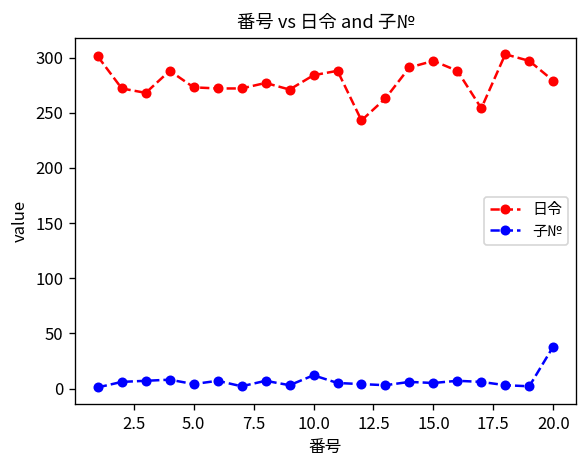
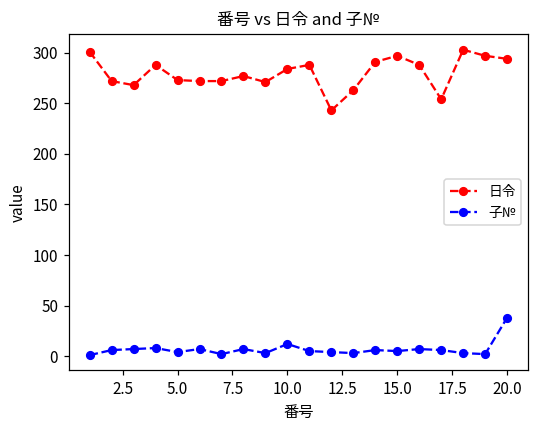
  {
    "日令": {
      "5.0": 270,
      "10.0": 280,
      "15.0": 300,
-     "20.0": 280
+     "20.0": 290
    },
    "子№": {
      "5.0": 0,
      "10.0": 10,
      "15.0": 10,
      "20.0": 40
    }
  }
